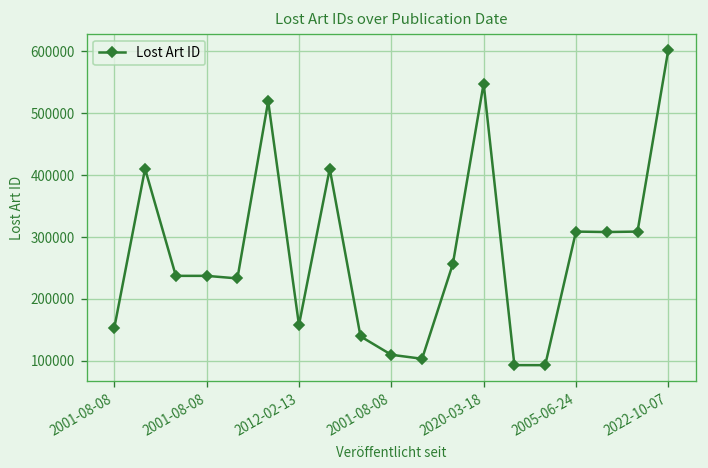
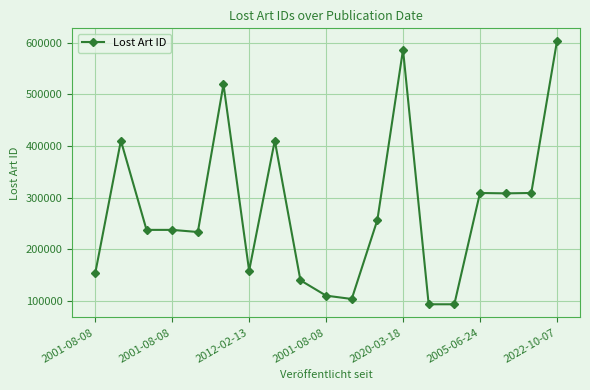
  {
    "2012-02-13": 160000,
-   "2020-03-18": 550000,
+   "2020-03-18": 590000,
    "2022-10-07": 600000
  }
